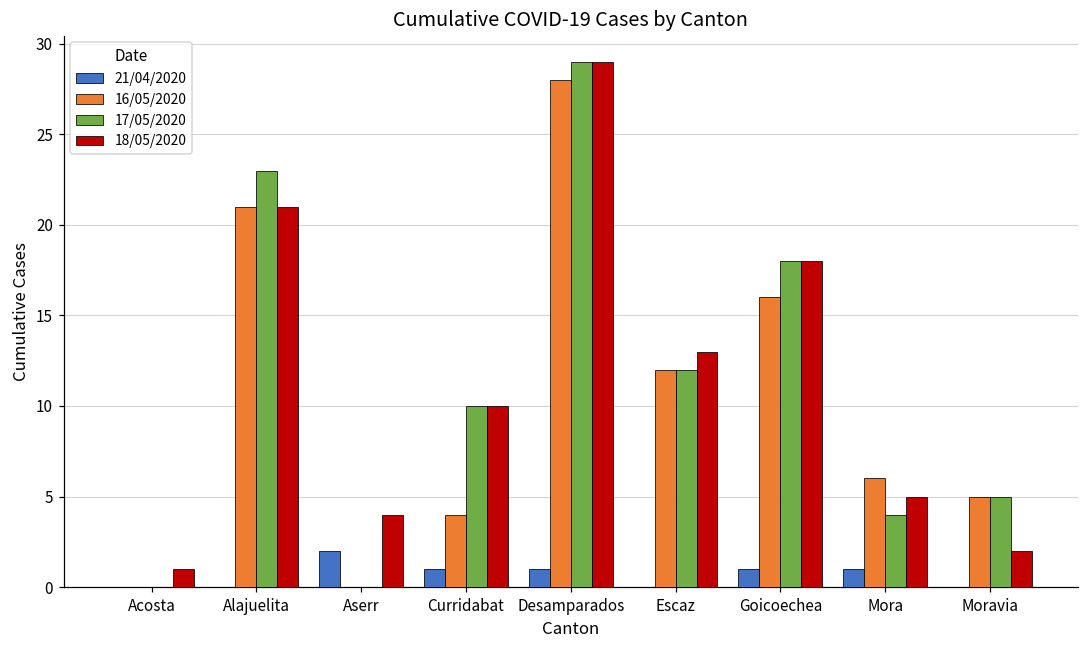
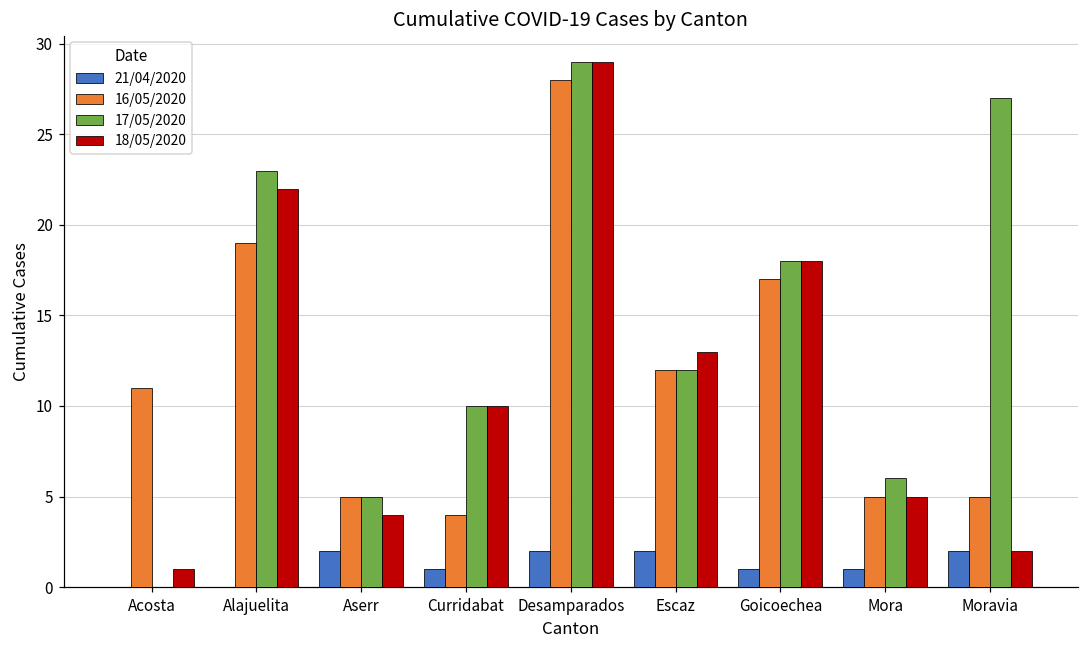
  {
    "21/04/2020": {
      "Acosta": 0,
      "Alajuelita": 0,
      "Aserr": 2,
      "Curridabat": 1,
-     "Desamparados": 1,
-     "Escaz": 0,
+     "Desamparados": 2,
+     "Escaz": 2,
      "Goicoechea": 1,
      "Mora": 1,
-     "Moravia": 0
+     "Moravia": 2
    },
    "16/05/2020": {
-     "Acosta": 0,
-     "Alajuelita": 21,
-     "Aserr": 0,
+     "Acosta": 11,
+     "Alajuelita": 19,
+     "Aserr": 5,
      "Curridabat": 4,
      "Desamparados": 28,
      "Escaz": 12,
-     "Goicoechea": 16,
-     "Mora": 6,
+     "Goicoechea": 17,
+     "Mora": 5,
      "Moravia": 5
    },
    "17/05/2020": {
      "Acosta": 0,
      "Alajuelita": 23,
-     "Aserr": 0,
+     "Aserr": 5,
      "Curridabat": 10,
      "Desamparados": 29,
      "Escaz": 12,
      "Goicoechea": 18,
-     "Mora": 4,
-     "Moravia": 5
+     "Mora": 6,
+     "Moravia": 27
    },
    "18/05/2020": {
      "Acosta": 1,
-     "Alajuelita": 21,
+     "Alajuelita": 22,
      "Aserr": 4,
      "Curridabat": 10,
      "Desamparados": 29,
      "Escaz": 13,
      "Goicoechea": 18,
      "Mora": 5,
      "Moravia": 2
    }
  }
